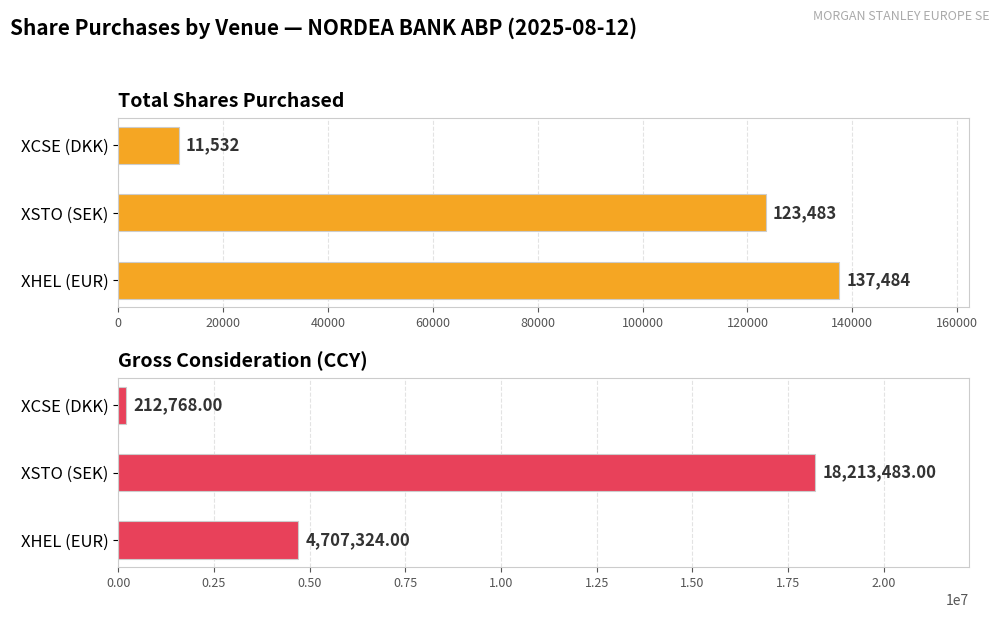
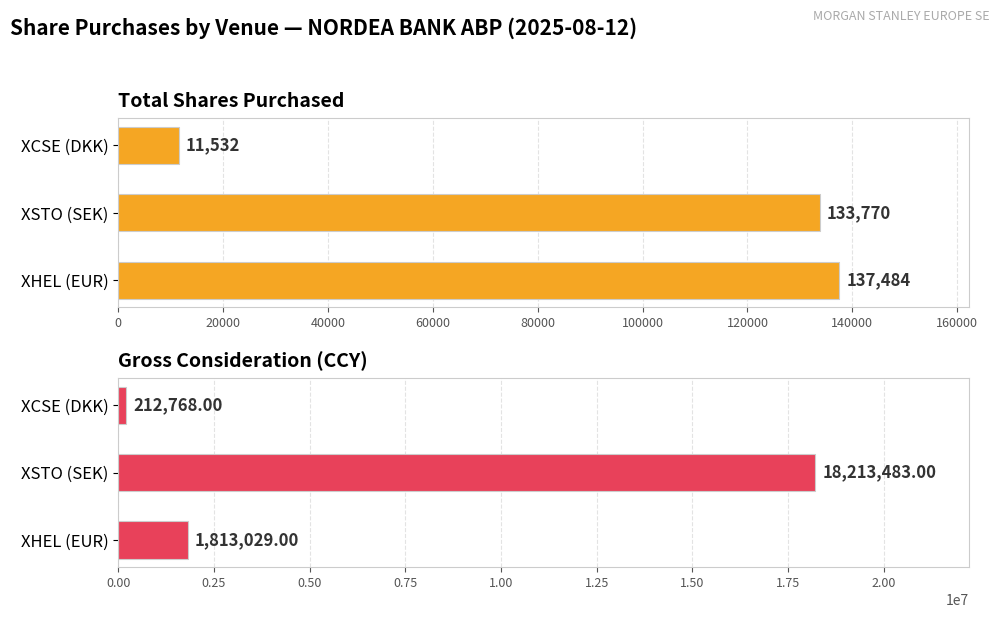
  {
    "Total Shares Purchased": {
      "XCSE (DKK)": "11,532",
-     "XSTO (SEK)": "123,483",
+     "XSTO (SEK)": "133,770",
      "XHEL (EUR)": "137,484"
    },
    "Gross Consideration (CCY)": {
      "XCSE (DKK)": "212,768.00",
      "XSTO (SEK)": "18,213,483.00",
-     "XHEL (EUR)": "4,707,324.00"
+     "XHEL (EUR)": "1,813,029.00"
    }
  }
